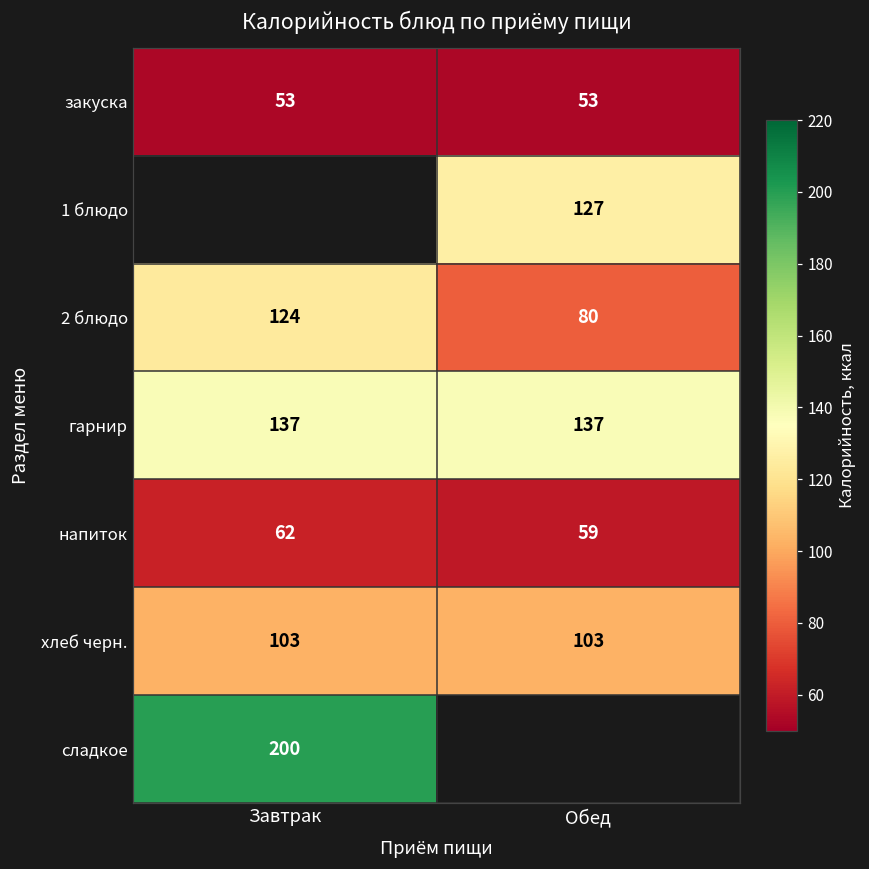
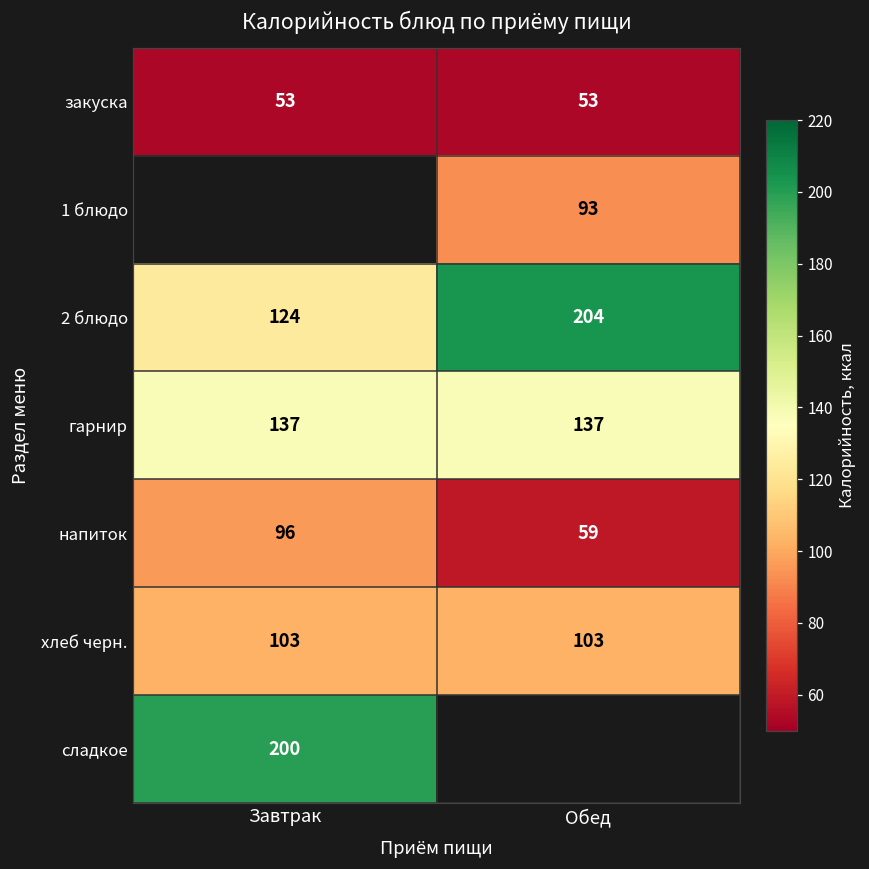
  {
    "закуска": {
      "Завтрак": 53,
      "Обед": 53
    },
    "1 блюдо": {
-     "Обед": 127
+     "Обед": 93
    },
    "2 блюдо": {
      "Завтрак": 124,
-     "Обед": 80
+     "Обед": 204
    },
    "гарнир": {
      "Завтрак": 137,
      "Обед": 137
    },
    "напиток": {
-     "Завтрак": 62,
+     "Завтрак": 96,
      "Обед": 59
    },
    "хлеб черн.": {
      "Завтрак": 103,
      "Обед": 103
    },
    "сладкое": {
      "Завтрак": 200
    }
  }
